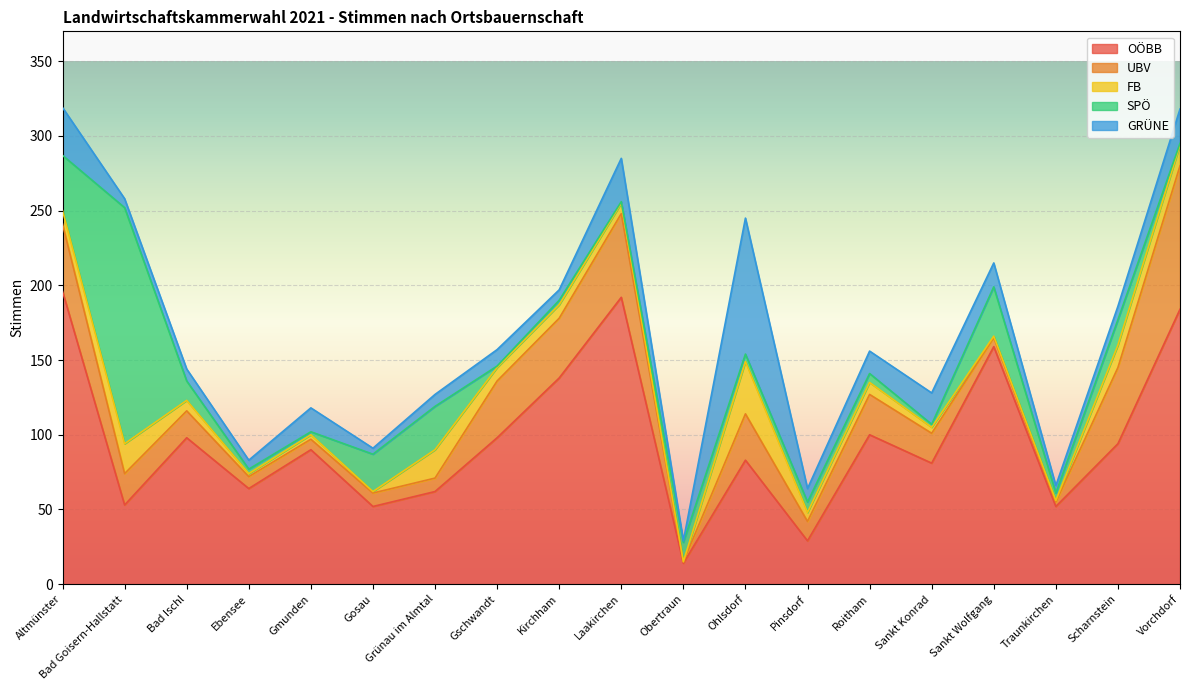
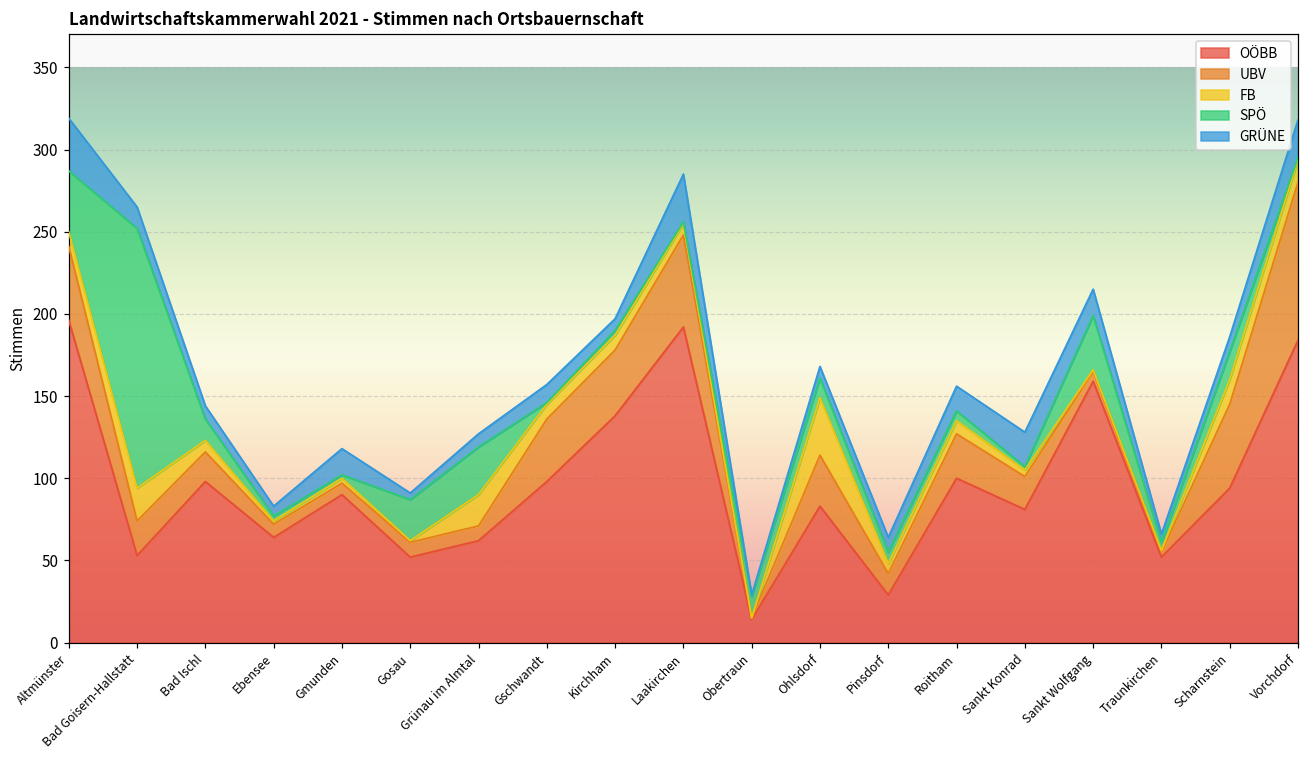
  {
    "FB": {
      "Altmünster": 9,
      "Bad Goisern-Hallstatt": 20,
      "Bad Ischl": 7,
      "Ebensee": 2,
      "Gmunden": 3,
      "Grünau im Almtal": 19,
      "Kirchham": 9,
      "Ohlsdorf": 35,
      "Pinsdorf": 6,
      "Roitham": 8,
      "Sankt Konrad": 4,
      "Scharnstein": 15
    },
    "SPÖ": {
      "Altmünster": 37,
      "Bad Goisern-Hallstatt": 158,
      "Bad Ischl": 13,
      "Ebensee": 3,
      "Gmunden": 2,
      "Gosau": 25,
      "Grünau im Almtal": 29,
      "Kirchham": 3,
-     "Ohlsdorf": 5,
+     "Ohlsdorf": 12,
      "Pinsdorf": 7,
      "Roitham": 6,
      "Sankt Konrad": 2,
      "Sankt Wolfgang": 33,
      "Traunkirchen": 5,
      "Scharnstein": 17
    },
    "GRÜNE": {
      "Altmünster": 32,
-     "Bad Goisern-Hallstatt": 6,
+     "Bad Goisern-Hallstatt": 13,
      "Bad Ischl": 8,
      "Ebensee": 6,
      "Gmunden": 16,
      "Gosau": 4,
      "Grünau im Almtal": 8,
      "Gschwandt": 11,
      "Kirchham": 7,
      "Laakirchen": 29,
-     "Ohlsdorf": 91,
+     "Ohlsdorf": 7,
      "Pinsdorf": 9,
      "Roitham": 15,
      "Sankt Konrad": 21,
      "Sankt Wolfgang": 16,
      "Traunkirchen": 5,
      "Scharnstein": 9,
      "Vorchdorf": 23
    }
  }
